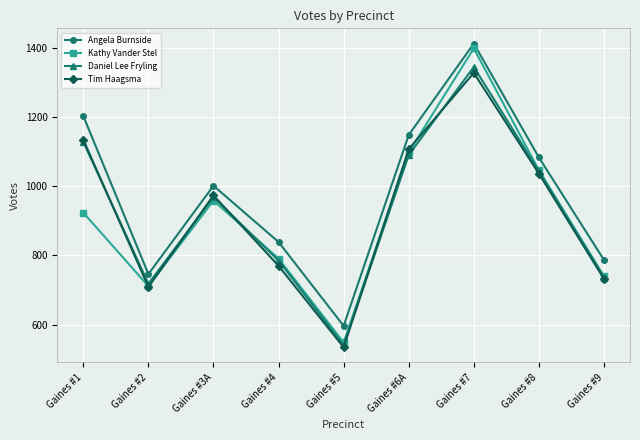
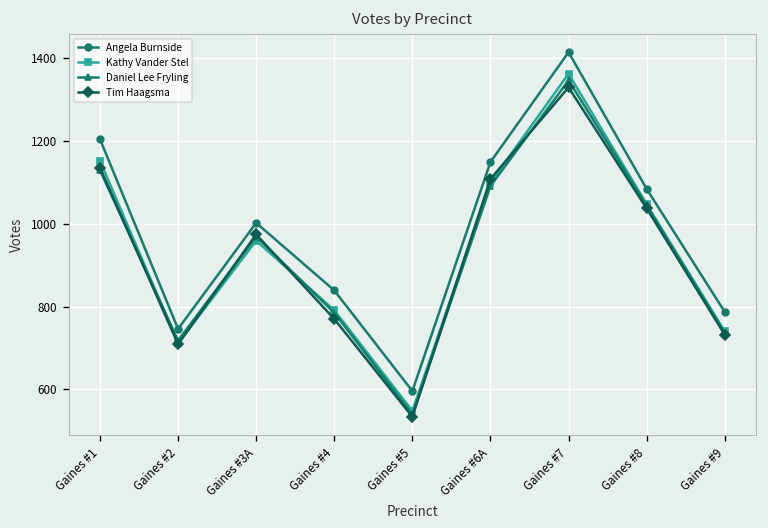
  {
    "Kathy Vander Stel": {
-     "Gaines #1": 920,
+     "Gaines #1": 1150,
      "Gaines #3A": 960,
      "Gaines #5": 550,
      "Gaines #6A": 1100,
-     "Gaines #7": 1400
+     "Gaines #7": 1360
    }
  }
